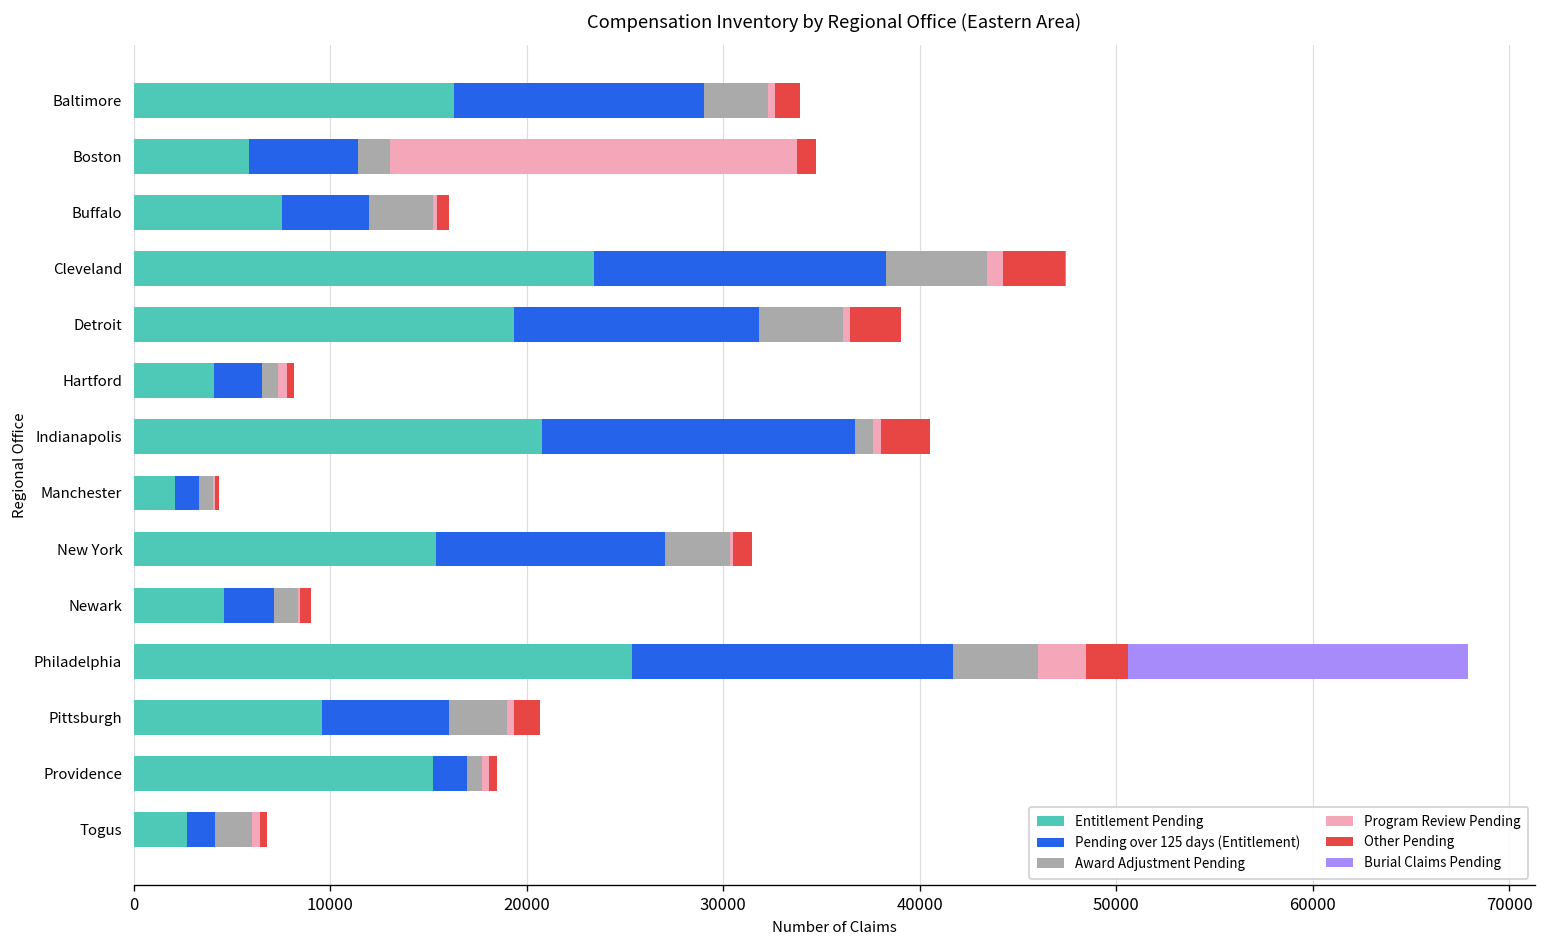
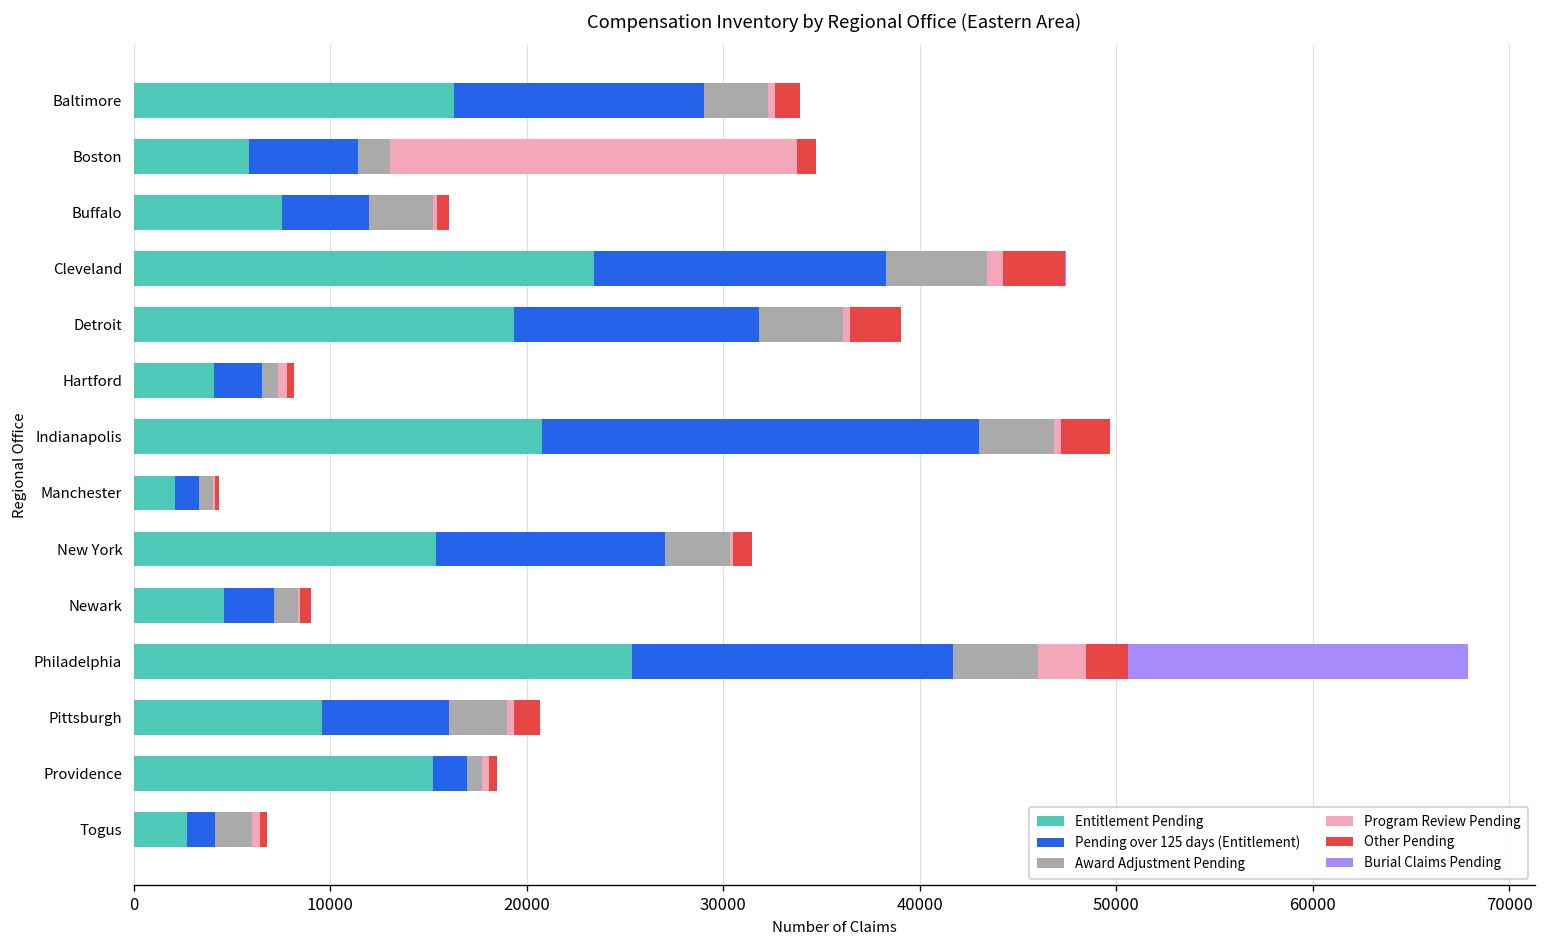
  {
    "Entitlement Pending": {
      "Baltimore": 16300,
      "Boston": 5900,
      "Buffalo": 7600,
      "Cleveland": 23400,
      "Detroit": 19400,
      "Hartford": 4100,
      "Indianapolis": 20800,
      "Manchester": 2100,
      "New York": 15400,
      "Newark": 4600,
      "Philadelphia": 25300,
      "Pittsburgh": 9600,
      "Providence": 15200,
      "Togus": 2700
    },
    "Pending over 125 days (Entitlement)": {
      "Baltimore": 12700,
      "Boston": 5600,
      "Buffalo": 4400,
      "Cleveland": 14800,
      "Detroit": 12500,
      "Hartford": 2400,
-     "Indianapolis": 15900,
+     "Indianapolis": 22300,
      "Manchester": 1200,
      "New York": 11700,
      "Newark": 2600,
      "Philadelphia": 16300,
      "Pittsburgh": 6500,
      "Providence": 1700,
      "Togus": 1400
    },
    "Award Adjustment Pending": {
      "Baltimore": 3300,
      "Boston": 1600,
      "Buffalo": 3300,
      "Cleveland": 5100,
      "Detroit": 4200,
      "Hartford": 800,
-     "Indianapolis": 1000,
+     "Indianapolis": 3800,
      "Manchester": 700,
      "New York": 3300,
      "Newark": 1200,
      "Philadelphia": 4400,
      "Pittsburgh": 2900,
      "Providence": 800,
      "Togus": 1900
    },
    "Program Review Pending": {
      "Baltimore": 300,
      "Boston": 20700,
      "Buffalo": 200,
      "Cleveland": 800,
      "Detroit": 400,
      "Hartford": 500,
      "Indianapolis": 400,
      "New York": 200,
      "Philadelphia": 2400,
      "Pittsburgh": 400,
      "Providence": 400,
      "Togus": 500
    },
    "Other Pending": {
      "Baltimore": 1300,
      "Boston": 1000,
      "Buffalo": 600,
      "Cleveland": 3200,
      "Detroit": 2600,
      "Hartford": 400,
      "Indianapolis": 2500,
      "Manchester": 200,
      "New York": 1000,
      "Newark": 500,
      "Philadelphia": 2100,
      "Pittsburgh": 1400,
      "Providence": 400,
      "Togus": 300
    },
    "Burial Claims Pending": {
      "Hartford": 0,
      "Manchester": 0,
      "Newark": 0,
      "Philadelphia": 17300,
      "Pittsburgh": 0,
      "Providence": 0,
      "Togus": 0
    }
  }
